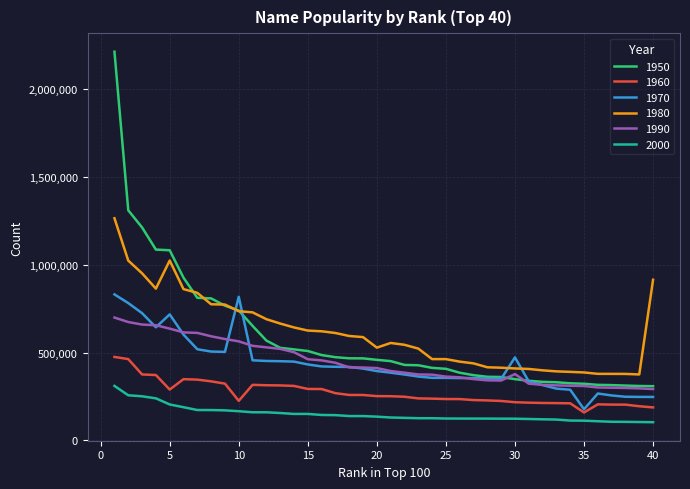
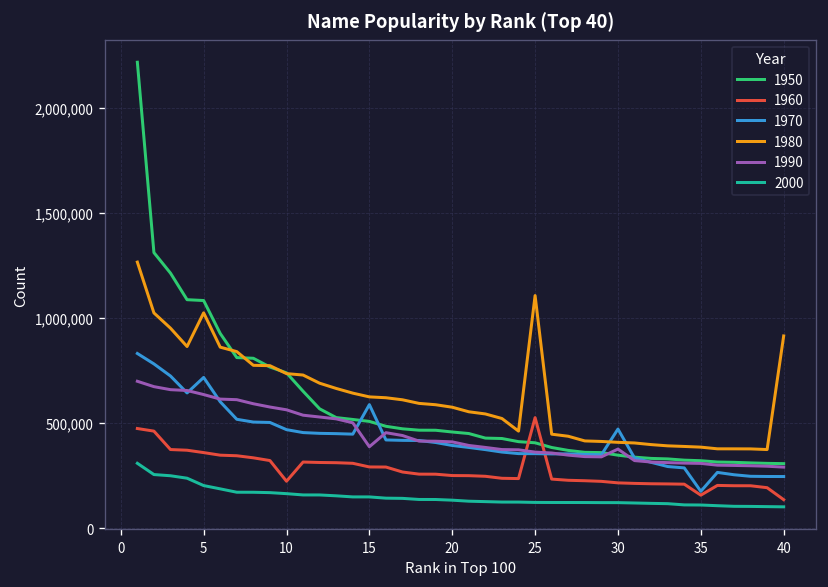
  {
    "1960": {
-     "5": "290,000",
+     "5": "360,000",
      "10": "220,000",
      "15": "290,000",
      "20": "250,000",
-     "25": "230,000",
+     "25": "530,000",
      "30": "220,000",
      "35": "160,000",
-     "40": "190,000"
+     "40": "140,000"
    },
    "1970": {
      "5": "720,000",
-     "10": "820,000",
-     "15": "430,000",
+     "10": "470,000",
+     "15": "590,000",
      "20": "390,000",
      "30": "470,000",
      "35": "180,000",
      "40": "250,000"
    },
    "1980": {
      "5": "1,020,000",
      "15": "630,000",
-     "20": "530,000",
-     "25": "460,000",
+     "20": "580,000",
+     "25": "1,110,000",
      "30": "410,000",
      "35": "390,000",
      "40": "910,000"
    },
    "1990": {
      "5": "640,000",
      "10": "560,000",
-     "15": "460,000",
+     "15": "390,000",
      "20": "410,000",
      "30": "380,000",
      "40": "290,000"
    }
  }
